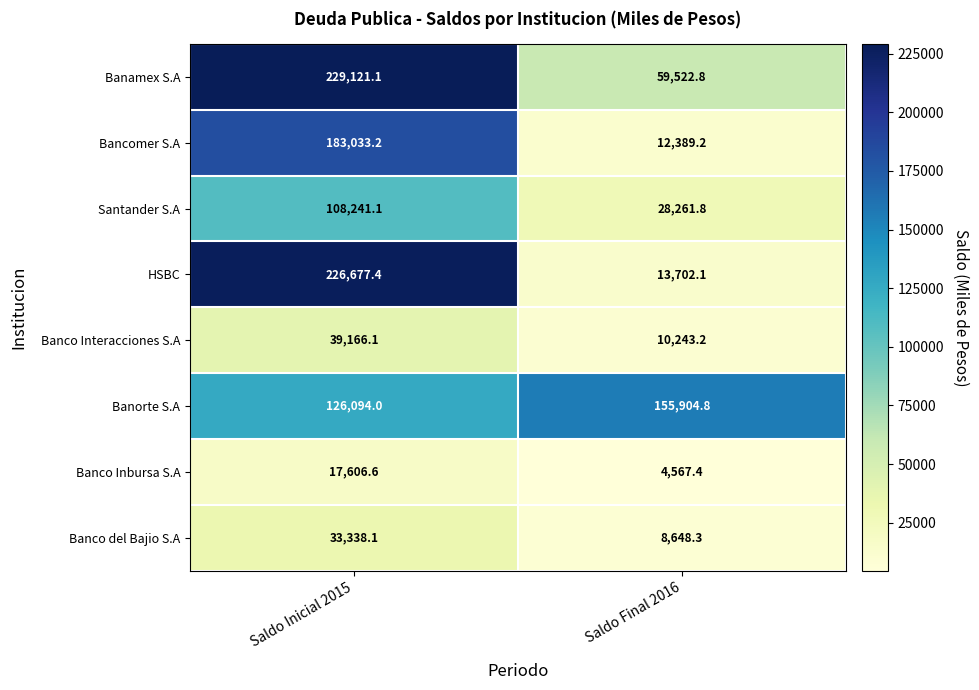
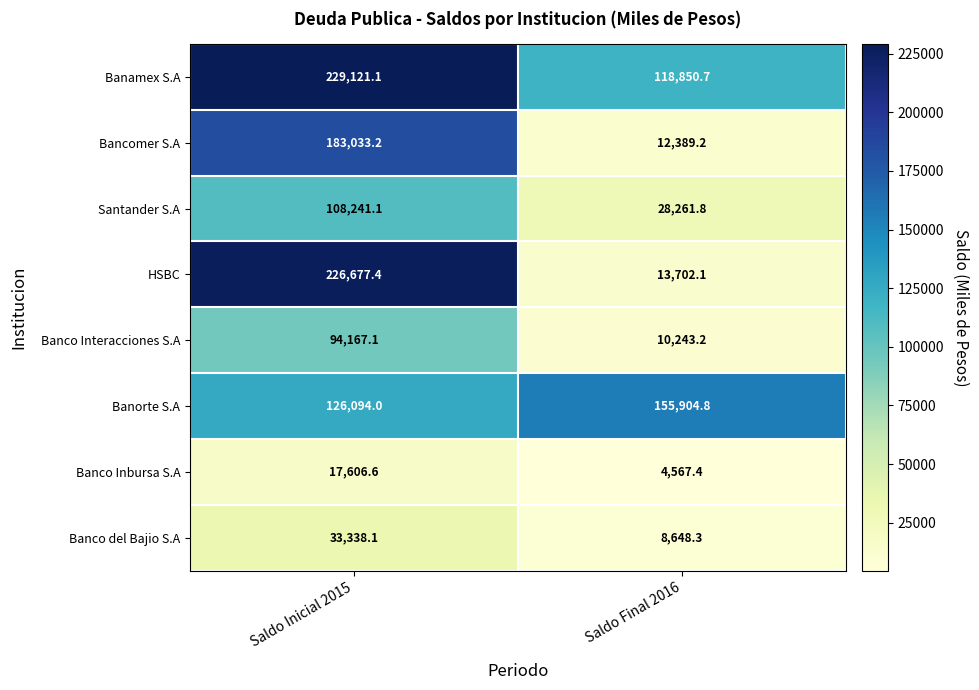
  {
    "Banamex S.A": {
      "Saldo Inicial 2015": "229,121.1",
-     "Saldo Final 2016": "59,522.8"
+     "Saldo Final 2016": "118,850.7"
    },
    "Bancomer S.A": {
      "Saldo Inicial 2015": "183,033.2",
      "Saldo Final 2016": "12,389.2"
    },
    "Santander S.A": {
      "Saldo Inicial 2015": "108,241.1",
      "Saldo Final 2016": "28,261.8"
    },
    "HSBC": {
      "Saldo Inicial 2015": "226,677.4",
      "Saldo Final 2016": "13,702.1"
    },
    "Banco Interacciones S.A": {
-     "Saldo Inicial 2015": "39,166.1",
+     "Saldo Inicial 2015": "94,167.1",
      "Saldo Final 2016": "10,243.2"
    },
    "Banorte S.A": {
      "Saldo Inicial 2015": "126,094.0",
      "Saldo Final 2016": "155,904.8"
    },
    "Banco Inbursa S.A": {
      "Saldo Inicial 2015": "17,606.6",
      "Saldo Final 2016": "4,567.4"
    },
    "Banco del Bajio S.A": {
      "Saldo Inicial 2015": "33,338.1",
      "Saldo Final 2016": "8,648.3"
    }
  }
